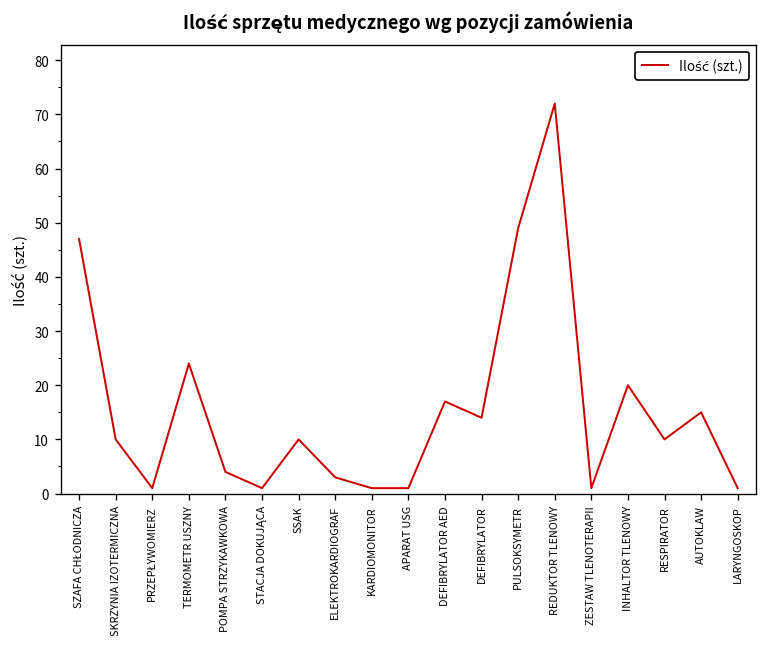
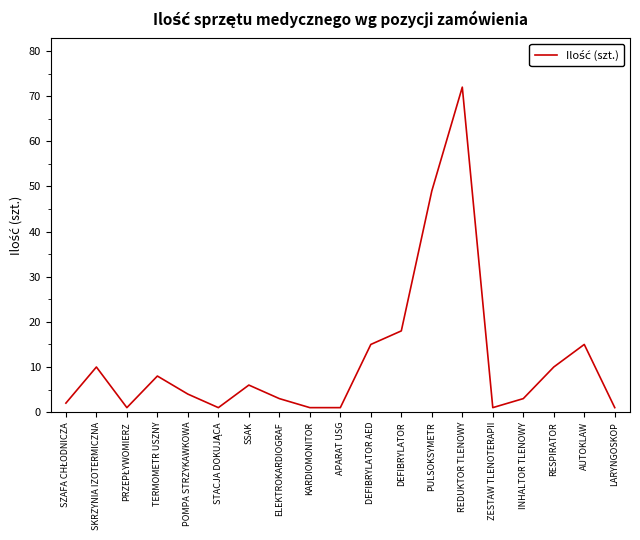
  {
-   "SZAFA CHŁODNICZA": 47,
+   "SZAFA CHŁODNICZA": 2,
    "SKRZYNIA IZOTERMICZNA": 10,
    "PRZEPŁYWOMIERZ": 1,
-   "TERMOMETR USZNY": 24,
+   "TERMOMETR USZNY": 8,
    "POMPA STRZYKAWKOWA": 4,
    "STACJA DOKUJĄCA": 1,
-   "SSAK": 10,
+   "SSAK": 6,
    "ELEKTROKARDIOGRAF": 3,
    "KARDIOMONITOR": 1,
    "APARAT USG": 1,
-   "DEFIBRYLATOR AED": 17,
-   "DEFIBRYLATOR": 14,
+   "DEFIBRYLATOR AED": 15,
+   "DEFIBRYLATOR": 18,
    "PULSOKSYMETR": 49,
    "REDUKTOR TLENOWY": 72,
    "ZESTAW TLENOTERAPII": 1,
-   "INHALTOR TLENOWY": 20,
+   "INHALTOR TLENOWY": 3,
    "RESPIRATOR": 10,
    "AUTOKLAW": 15,
    "LARYNGOSKOP": 1
  }
